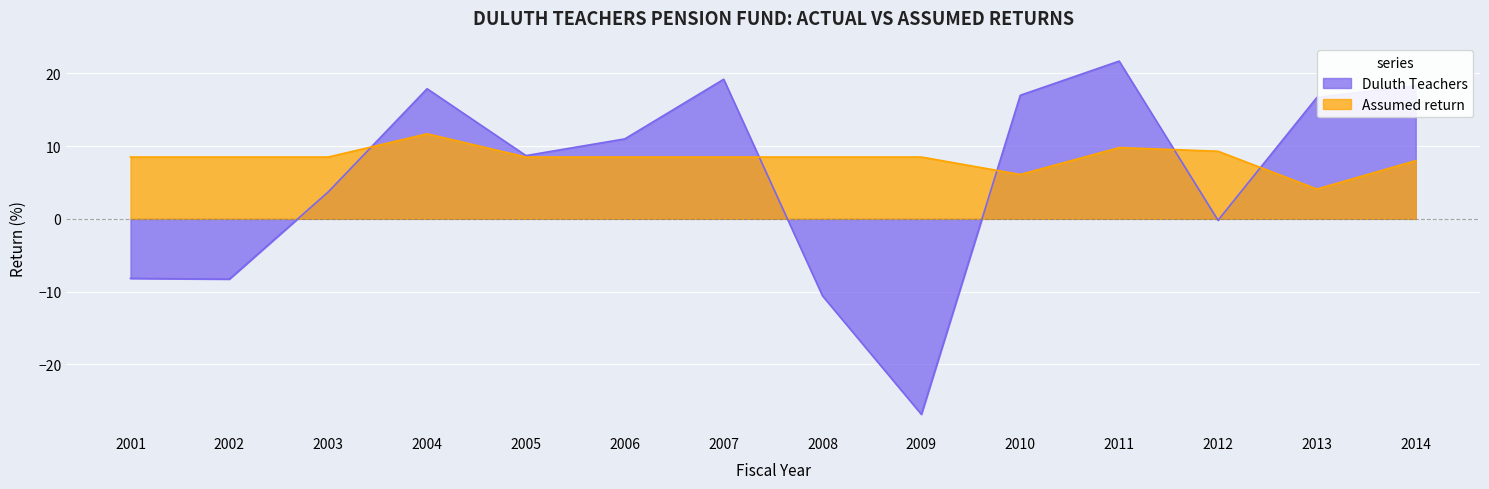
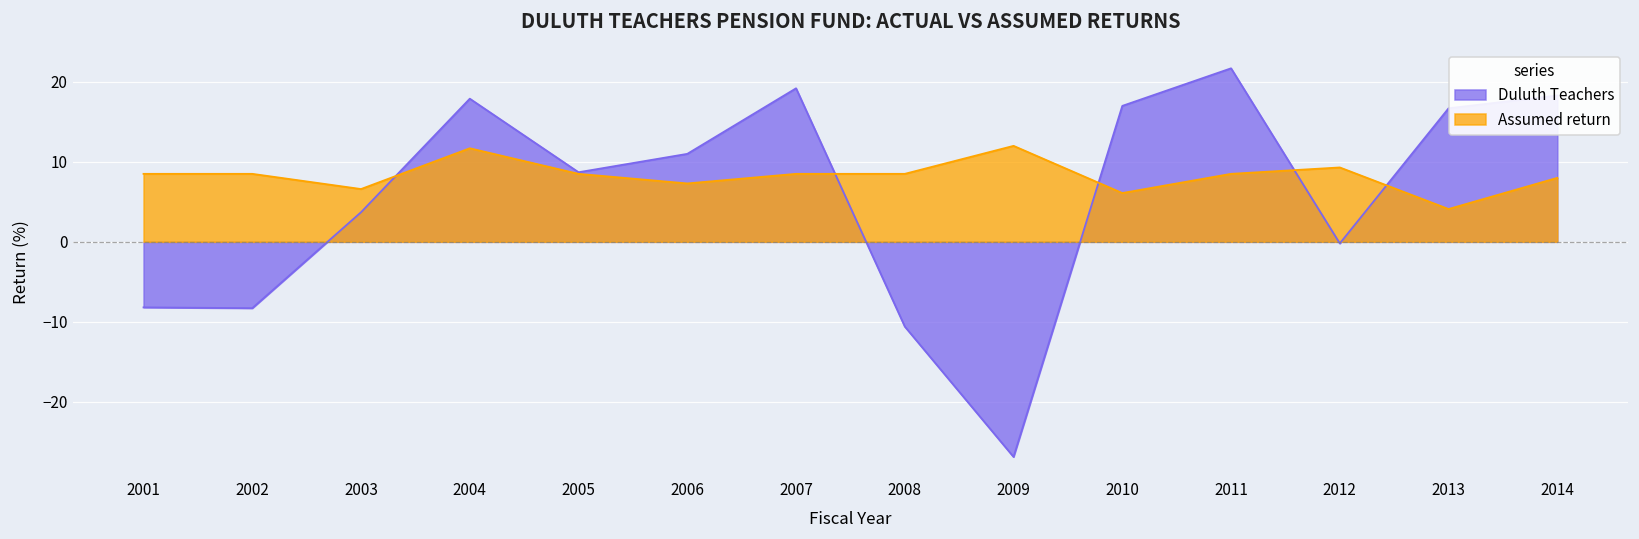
  {
    "Assumed return": {
      "2001": 9,
      "2002": 9,
-     "2003": 9,
+     "2003": 7,
      "2004": 12,
-     "2006": 9,
+     "2006": 7,
      "2007": 9,
      "2008": 9,
-     "2009": 9,
+     "2009": 12,
      "2010": 6,
-     "2011": 10,
+     "2011": 9,
      "2012": 9,
      "2013": 4,
      "2014": 8
    }
  }
